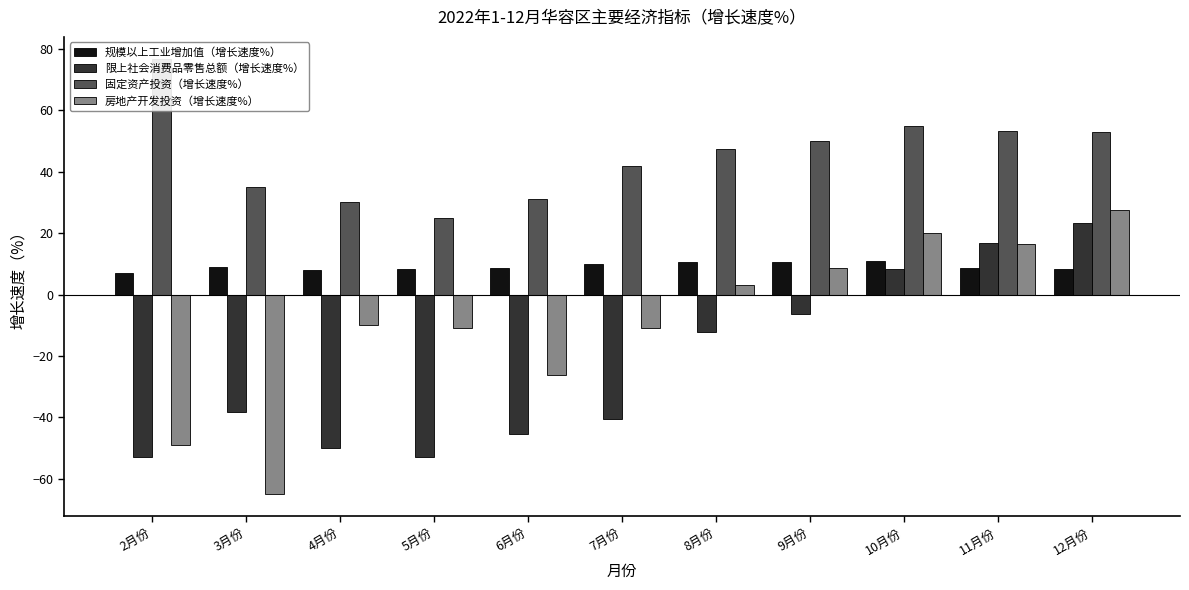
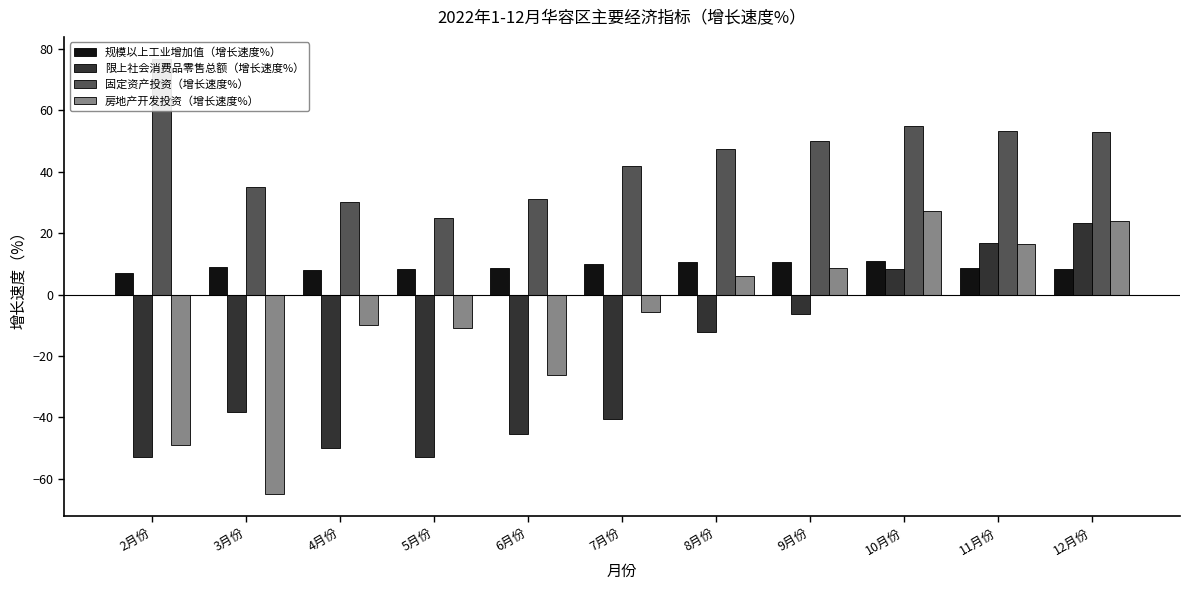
  {
    "房地产开发投资（增长速度%）": {
      "2月份": -49,
      "3月份": -65,
      "4月份": -10,
      "5月份": -11,
      "6月份": -26,
-     "7月份": -11,
-     "8月份": 3,
+     "7月份": -6,
+     "8月份": 6,
      "9月份": 9,
-     "10月份": 20,
+     "10月份": 27,
      "11月份": 16,
-     "12月份": 28
+     "12月份": 24
    }
  }
